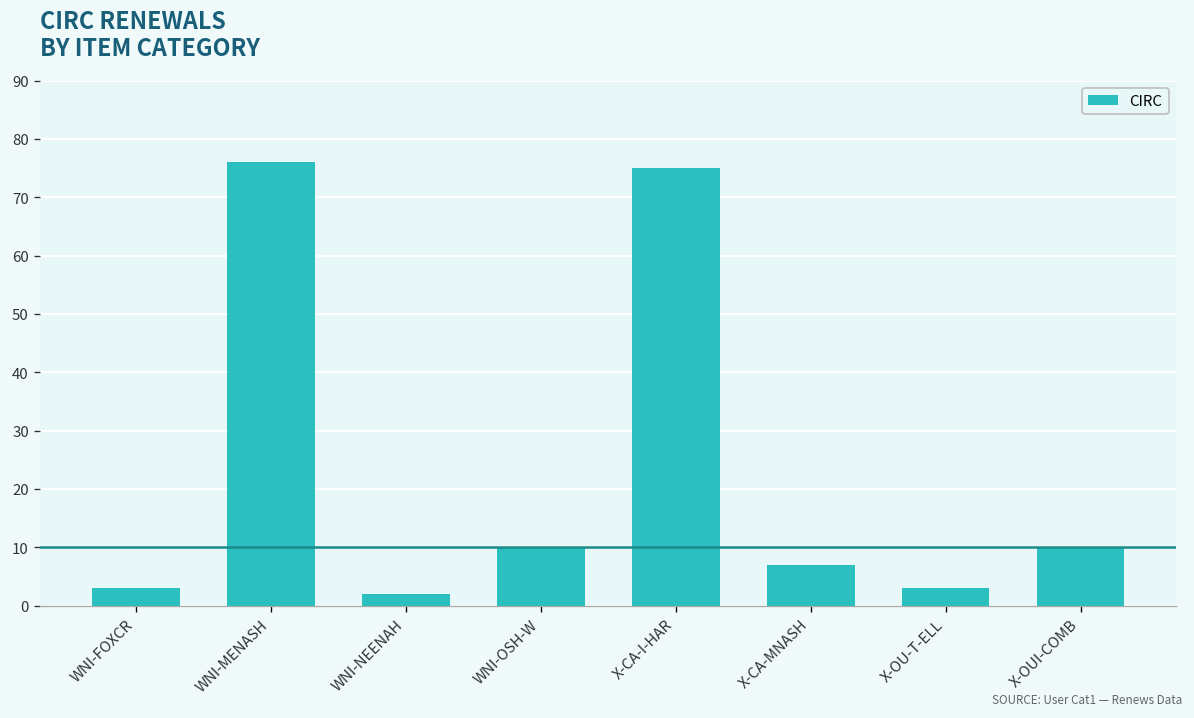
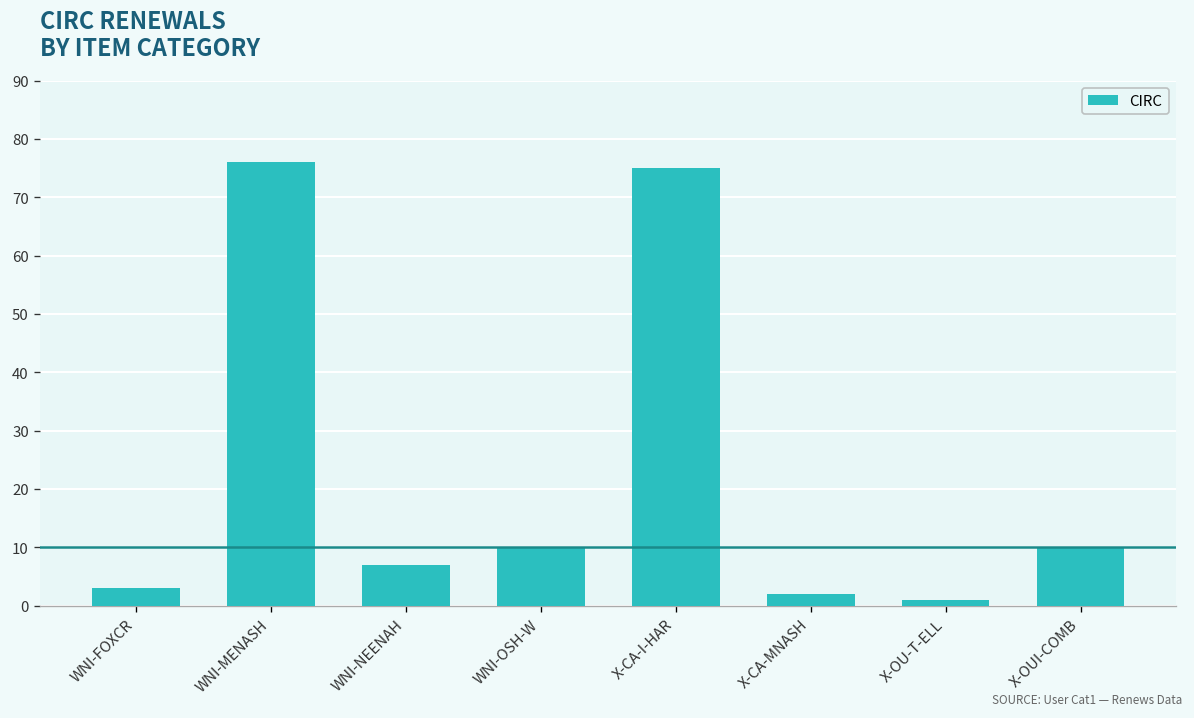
  {
    "WNI-FOXCR": 3,
    "WNI-MENASH": 76,
-   "WNI-NEENAH": 2,
+   "WNI-NEENAH": 7,
    "WNI-OSH-W": 10,
    "X-CA-I-HAR": 75,
-   "X-CA-MNASH": 7,
-   "X-OU-T-ELL": 3,
+   "X-CA-MNASH": 2,
+   "X-OU-T-ELL": 1,
    "X-OUI-COMB": 10
  }
